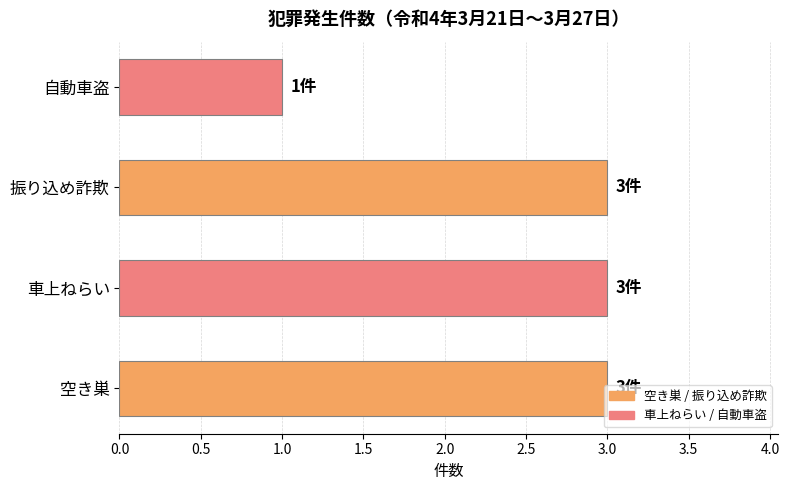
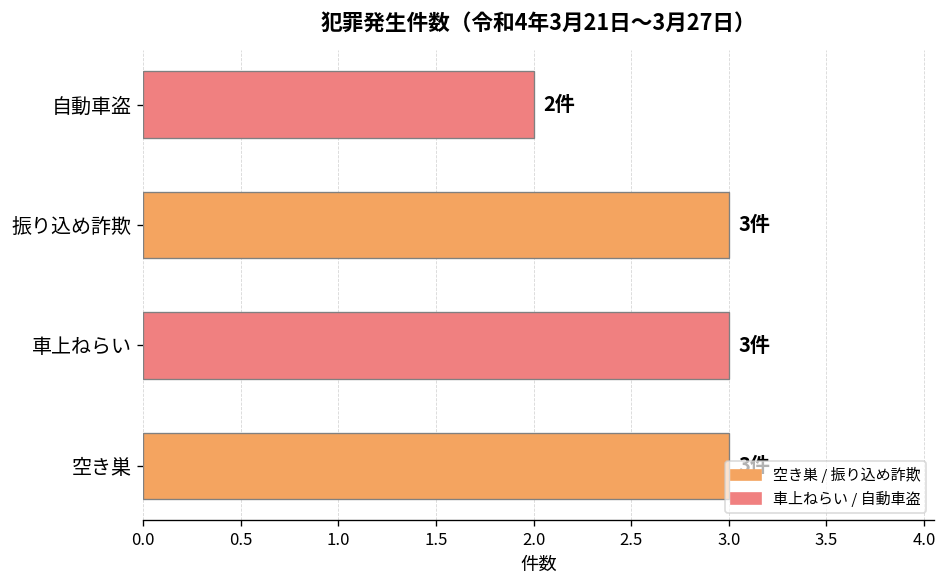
  {
-   "自動車盗": "1件",
+   "自動車盗": "2件",
    "振り込め詐欺": "3件",
    "車上ねらい": "3件"
  }
